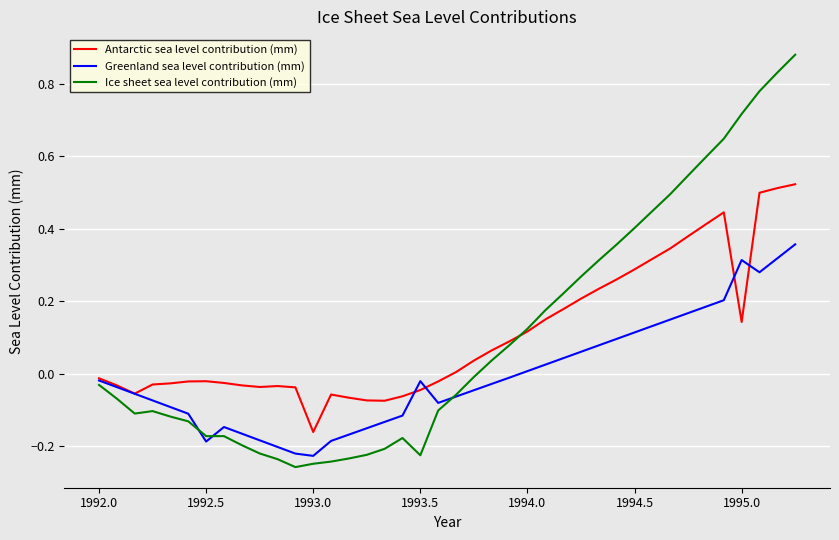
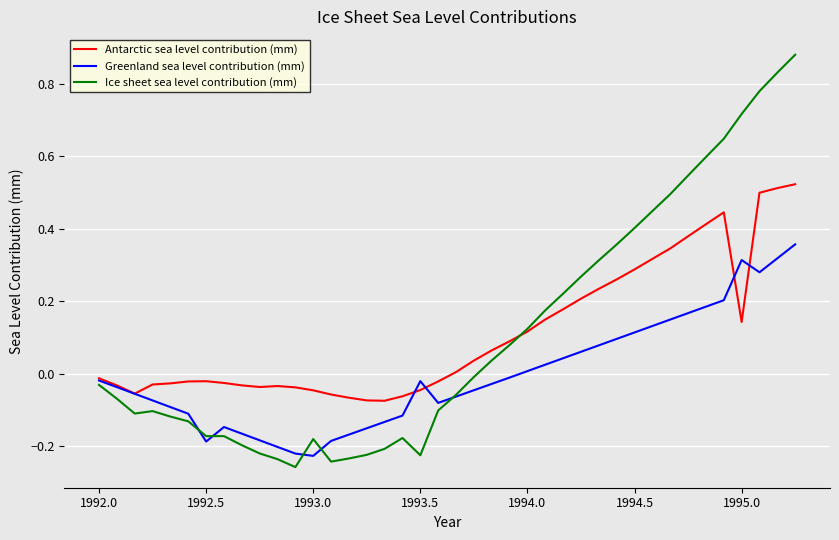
  {
    "Antarctic sea level contribution (mm)": {
      "1992.5": -0.02,
-     "1993.0": -0.16,
+     "1993.0": -0.05,
      "1993.5": -0.04,
      "1994.0": 0.12,
      "1994.5": 0.29,
      "1995.0": 0.14
    },
    "Greenland sea level contribution (mm)": {
      "1992.5": -0.19,
      "1993.0": -0.23,
      "1993.5": -0.02,
      "1994.0": 0.01,
      "1994.5": 0.11,
      "1995.0": 0.31
    },
    "Ice sheet sea level contribution (mm)": {
      "1992.0": -0.03,
      "1992.5": -0.17,
-     "1993.0": -0.25,
+     "1993.0": -0.18,
      "1993.5": -0.22,
      "1994.0": 0.12,
      "1994.5": 0.40,
      "1995.0": 0.72
    }
  }
